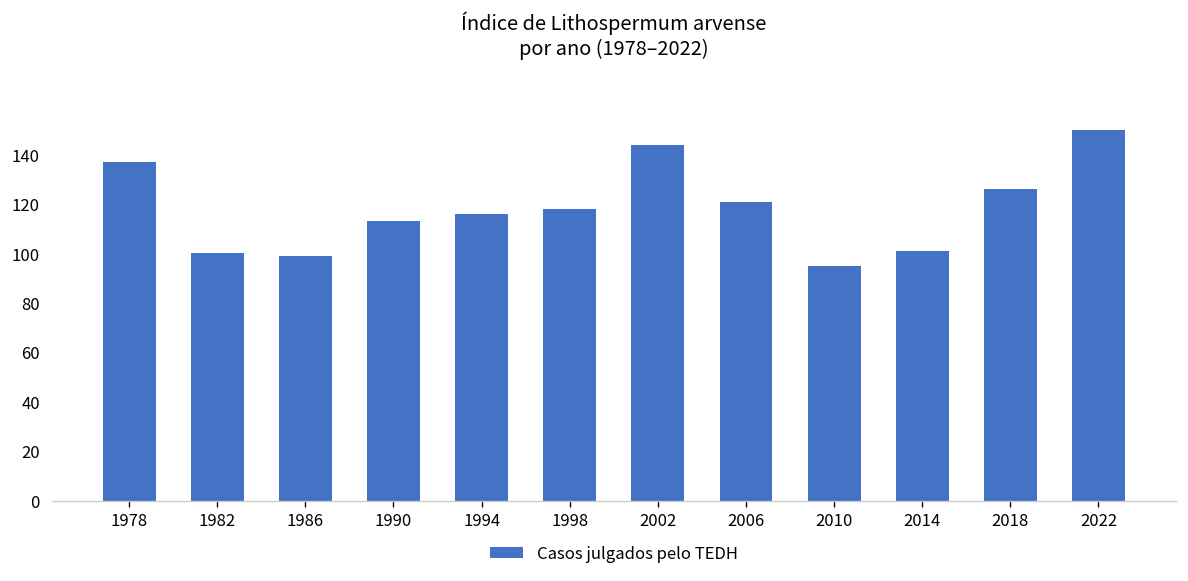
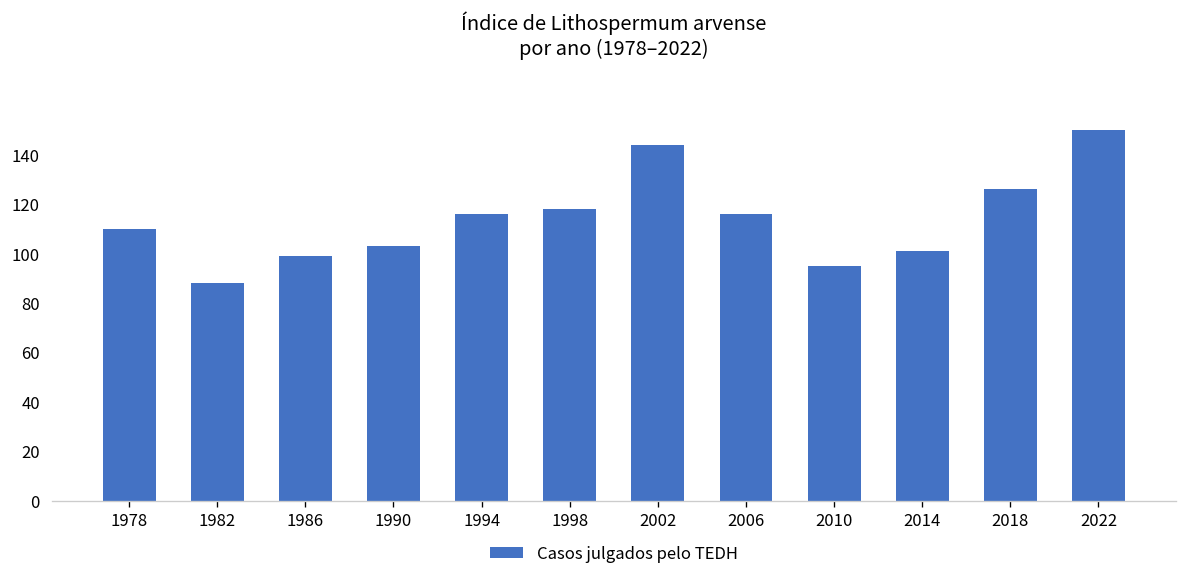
  {
-   "1978": 137,
-   "1982": 100,
+   "1978": 110,
+   "1982": 88,
    "1986": 99,
-   "1990": 113,
+   "1990": 103,
    "1994": 116,
    "1998": 118,
    "2002": 144,
-   "2006": 121,
+   "2006": 116,
    "2010": 95,
    "2014": 101,
    "2018": 126,
    "2022": 150
  }
